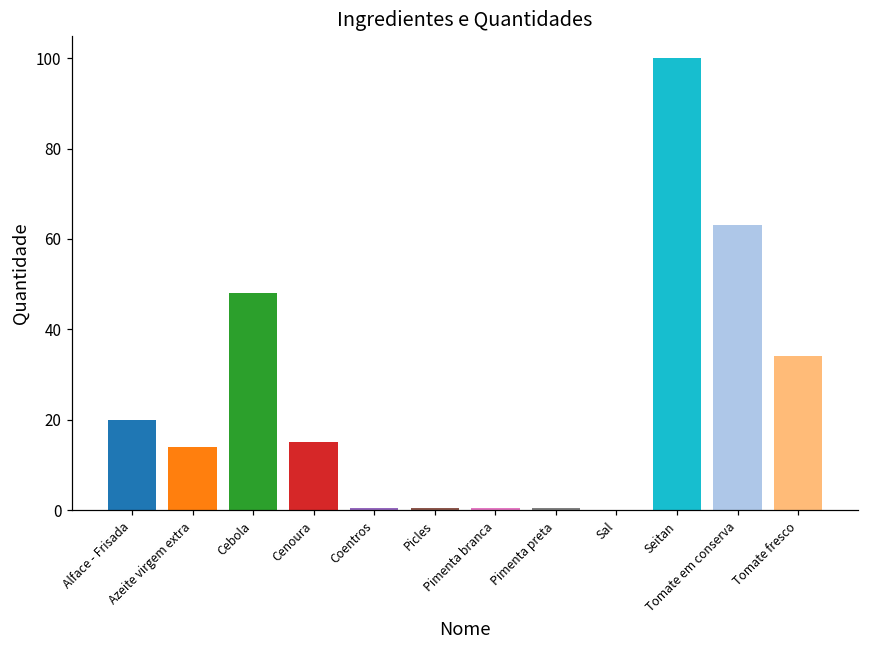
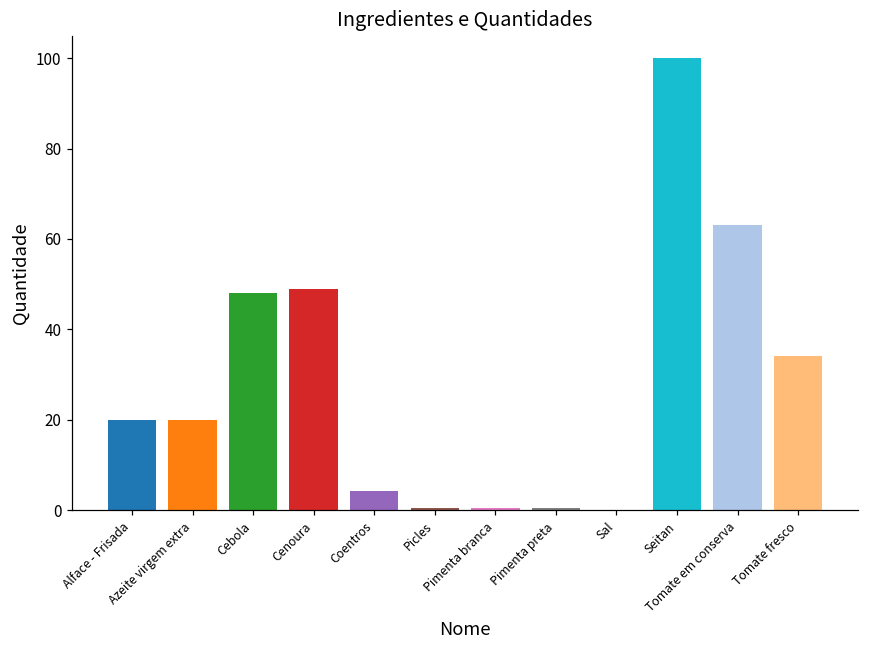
  {
    "Alface - Frisada": 20,
-   "Azeite virgem extra": 14,
+   "Azeite virgem extra": 20,
    "Cebola": 48,
-   "Cenoura": 15,
-   "Coentros": 1,
+   "Cenoura": 49,
+   "Coentros": 4,
    "Seitan": 100,
    "Tomate em conserva": 63,
    "Tomate fresco": 34
  }
